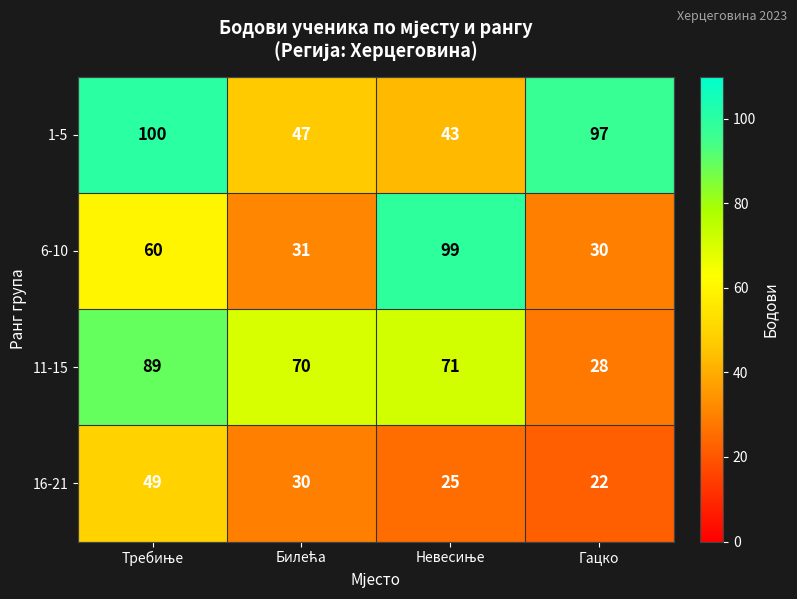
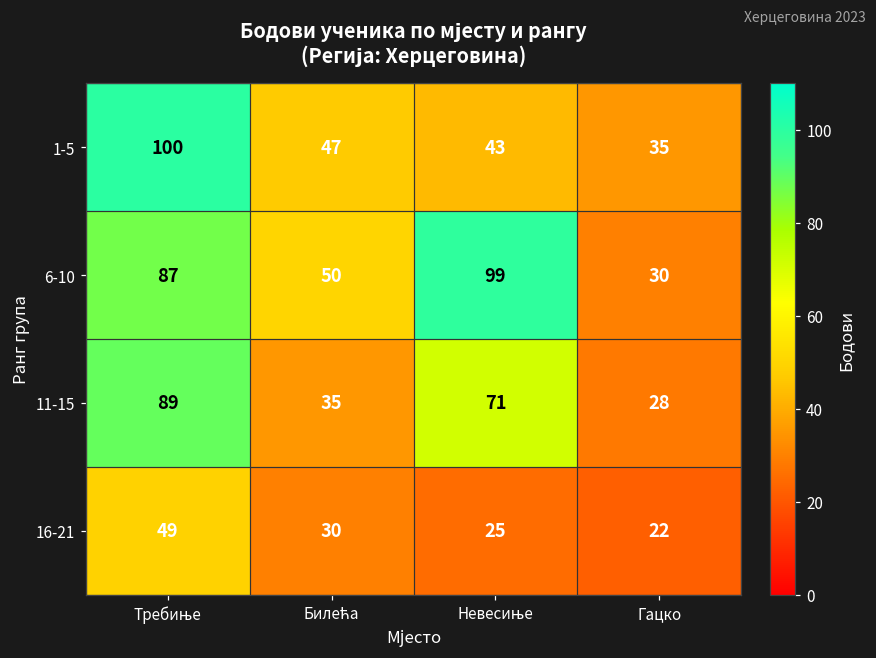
  {
    "1-5": {
      "Требиње": 100,
      "Билећа": 47,
      "Невесиње": 43,
-     "Гацко": 97
+     "Гацко": 35
    },
    "6-10": {
-     "Требиње": 60,
-     "Билећа": 31,
+     "Требиње": 87,
+     "Билећа": 50,
      "Невесиње": 99,
      "Гацко": 30
    },
    "11-15": {
      "Требиње": 89,
-     "Билећа": 70,
+     "Билећа": 35,
      "Невесиње": 71,
      "Гацко": 28
    },
    "16-21": {
      "Требиње": 49,
      "Билећа": 30,
      "Невесиње": 25,
      "Гацко": 22
    }
  }
